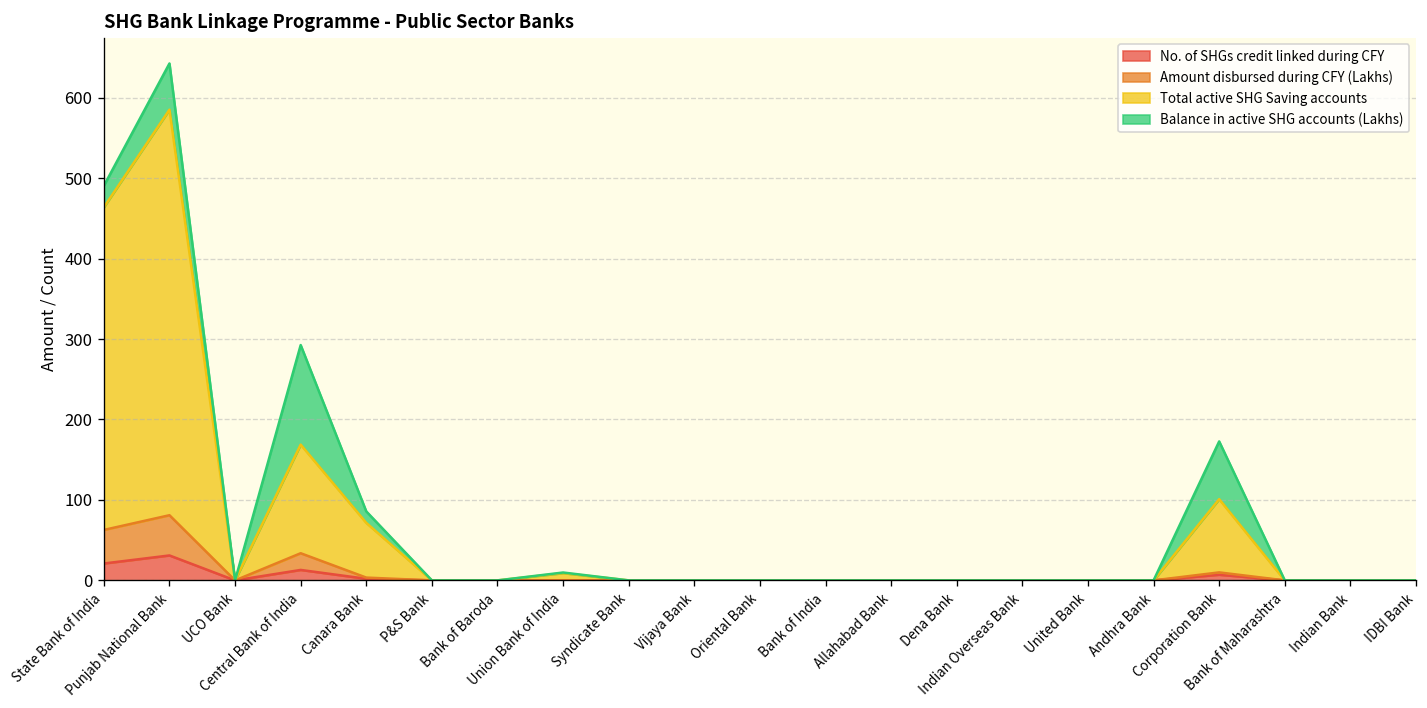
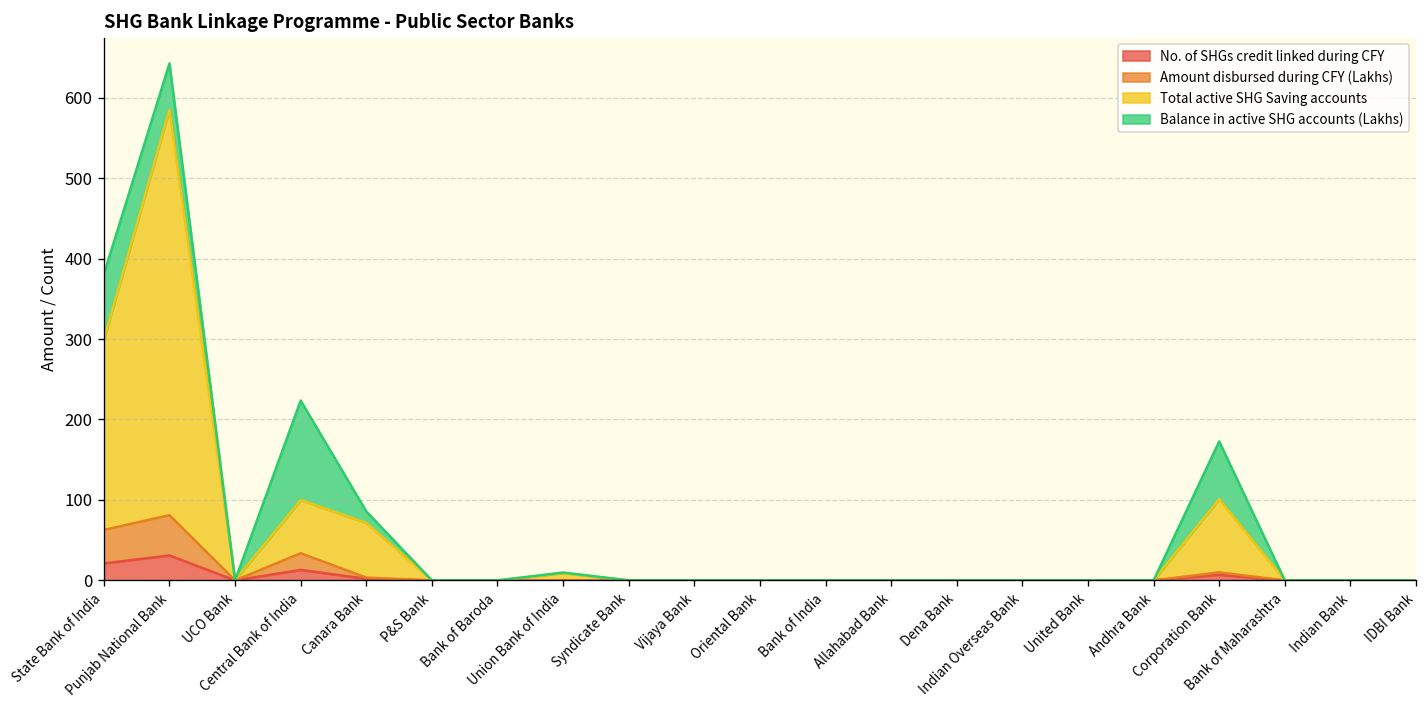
  {
    "Total active SHG Saving accounts": {
-     "State Bank of India": 400,
+     "State Bank of India": 240,
      "Punjab National Bank": 500,
-     "Central Bank of India": 140,
+     "Central Bank of India": 70,
      "Canara Bank": 70,
      "Corporation Bank": 90
    },
    "Balance in active SHG accounts (Lakhs)": {
-     "State Bank of India": 30,
+     "State Bank of India": 80,
      "Punjab National Bank": 60,
      "Central Bank of India": 120,
      "Canara Bank": 10,
      "Corporation Bank": 70
    }
  }
